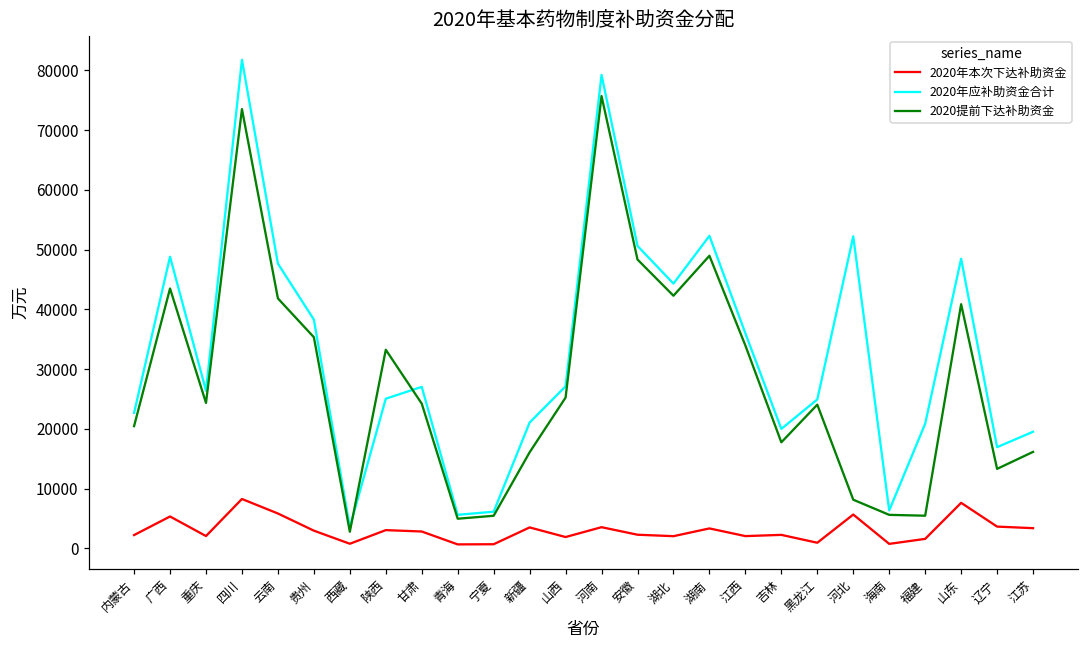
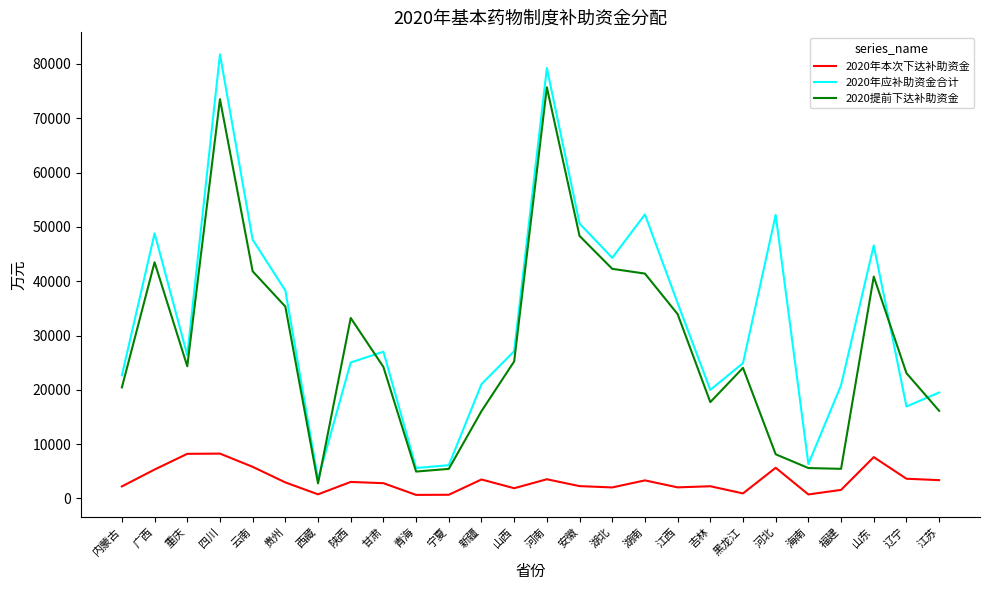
  {
    "2020年本次下达补助资金": {
      "内蒙古": 2000,
      "广西": 5000,
-     "重庆": 2000,
+     "重庆": 8000,
      "四川": 8000,
      "云南": 6000,
      "贵州": 3000,
      "西藏": 1000,
      "陕西": 3000,
      "甘肃": 3000,
      "青海": 1000,
      "宁夏": 1000,
      "新疆": 3000,
      "山西": 2000,
      "河南": 4000,
      "安徽": 2000,
      "湖北": 2000,
      "湖南": 3000,
      "江西": 2000,
      "吉林": 2000,
      "黑龙江": 1000,
      "河北": 6000,
      "海南": 1000,
      "福建": 2000,
      "山东": 8000,
      "辽宁": 4000,
      "江苏": 3000
    },
    "2020年应补助资金合计": {
      "内蒙古": 23000,
      "广西": 49000,
      "重庆": 26000,
      "四川": 82000,
      "云南": 48000,
      "贵州": 38000,
      "西藏": 4000,
      "陕西": 25000,
      "甘肃": 27000,
      "青海": 6000,
      "宁夏": 6000,
      "新疆": 21000,
      "山西": 27000,
      "河南": 79000,
      "安徽": 51000,
      "湖北": 44000,
      "湖南": 52000,
      "江西": 36000,
      "吉林": 20000,
      "黑龙江": 25000,
      "河北": 52000,
      "海南": 6000,
      "福建": 21000,
-     "山东": 48000,
+     "山东": 47000,
      "辽宁": 17000,
      "江苏": 20000
    },
    "2020提前下达补助资金": {
      "内蒙古": 20000,
      "广西": 43000,
      "重庆": 24000,
      "四川": 74000,
      "云南": 42000,
      "贵州": 35000,
      "西藏": 3000,
      "陕西": 33000,
      "甘肃": 24000,
      "青海": 5000,
      "宁夏": 5000,
      "新疆": 16000,
      "山西": 25000,
      "河南": 76000,
      "安徽": 48000,
      "湖北": 42000,
-     "湖南": 49000,
+     "湖南": 41000,
      "江西": 34000,
      "吉林": 18000,
      "黑龙江": 24000,
      "河北": 8000,
      "海南": 6000,
      "福建": 5000,
      "山东": 41000,
-     "辽宁": 13000,
+     "辽宁": 23000,
      "江苏": 16000
    }
  }
